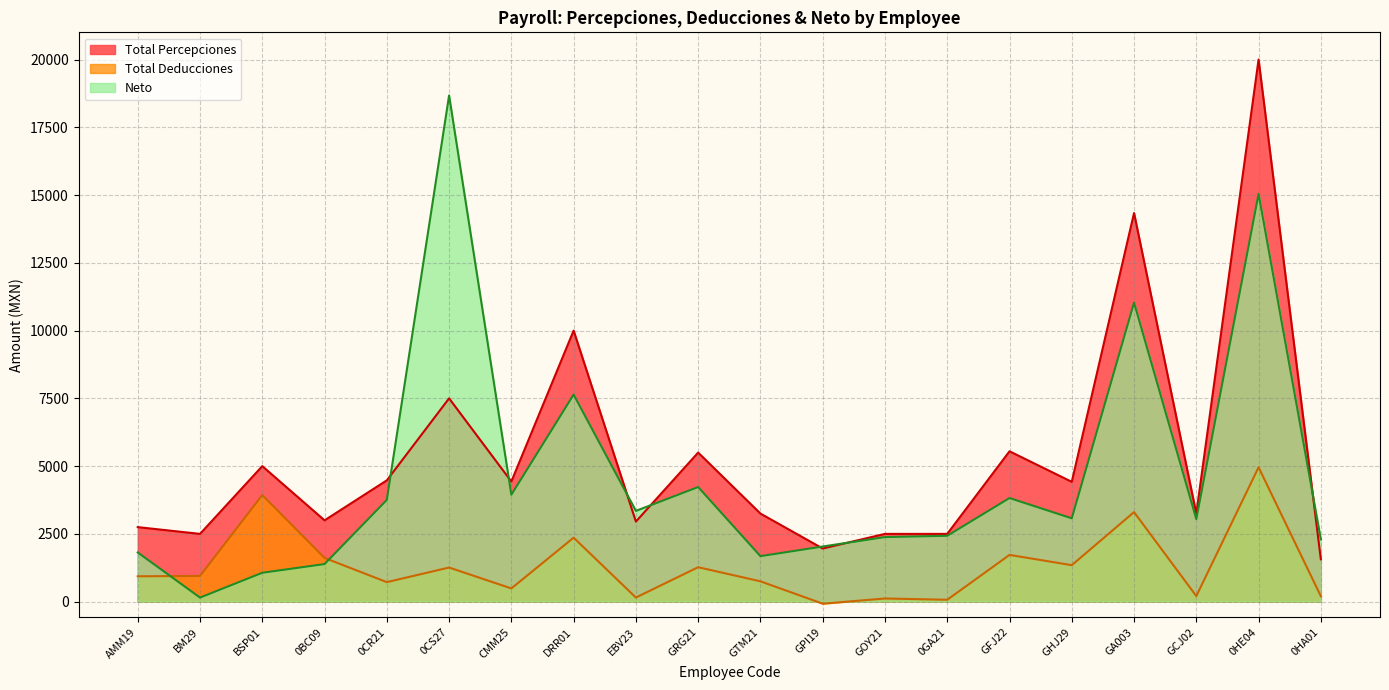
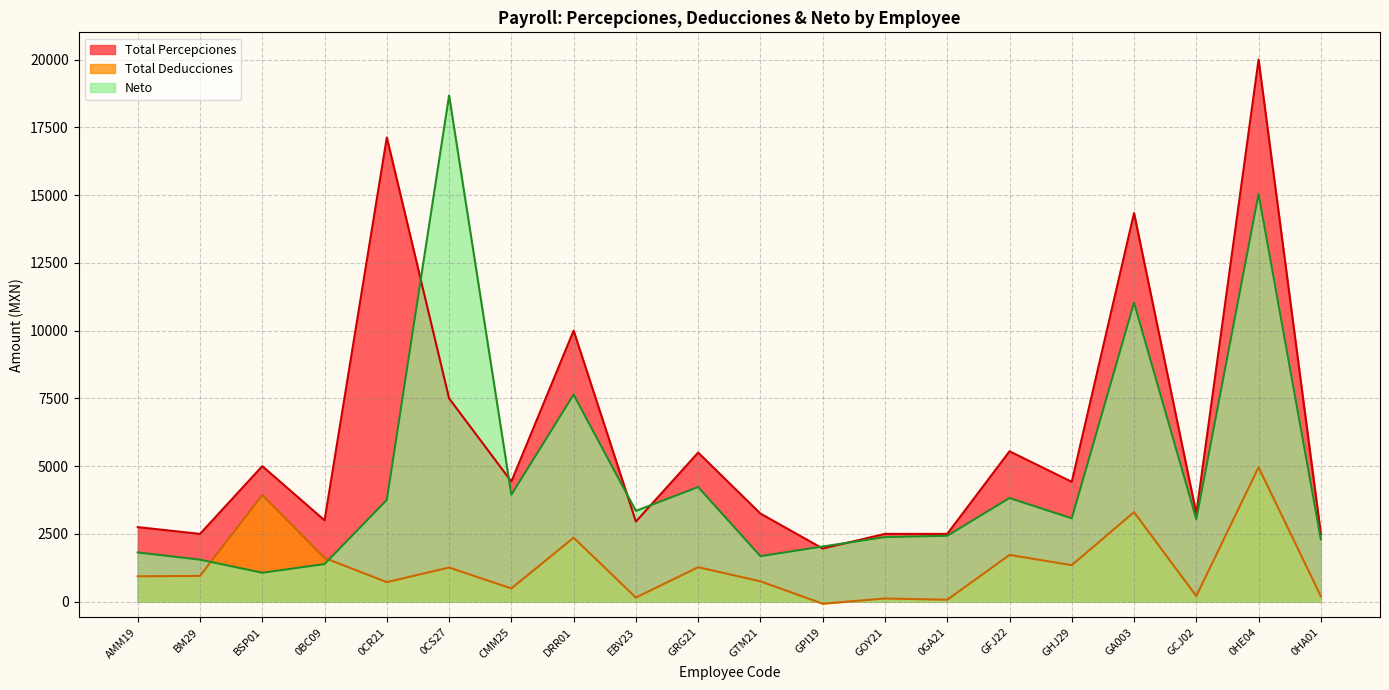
  {
    "Total Percepciones": {
      "AMM19": 2800,
      "BM29": 2500,
      "BSP01": 5000,
      "0BC09": 3000,
-     "0CR21": 4500,
+     "0CR21": 17100,
      "0CS27": 7500,
      "CMM25": 4400,
      "DRR01": 10000,
      "EBV23": 3000,
      "GRG21": 5500,
      "GTM21": 3200,
      "GOY21": 2500,
      "GFJ22": 5500,
      "GHJ29": 4400,
      "GA003": 14300,
      "GCJ02": 3300,
      "0HE04": 20000,
-     "0HA01": 1600
+     "0HA01": 2500
    },
    "Neto": {
      "AMM19": 1800,
-     "BM29": 200,
+     "BM29": 1600,
      "BSP01": 1100,
      "0BC09": 1400,
      "0CR21": 3800,
      "0CS27": 18700,
      "CMM25": 3900,
      "DRR01": 7600,
      "EBV23": 3300,
      "GRG21": 4200,
      "GTM21": 1700,
      "GOY21": 2400,
      "GFJ22": 3800,
      "GHJ29": 3100,
      "GA003": 11000,
      "GCJ02": 3000,
      "0HE04": 15000,
      "0HA01": 2300
    }
  }
